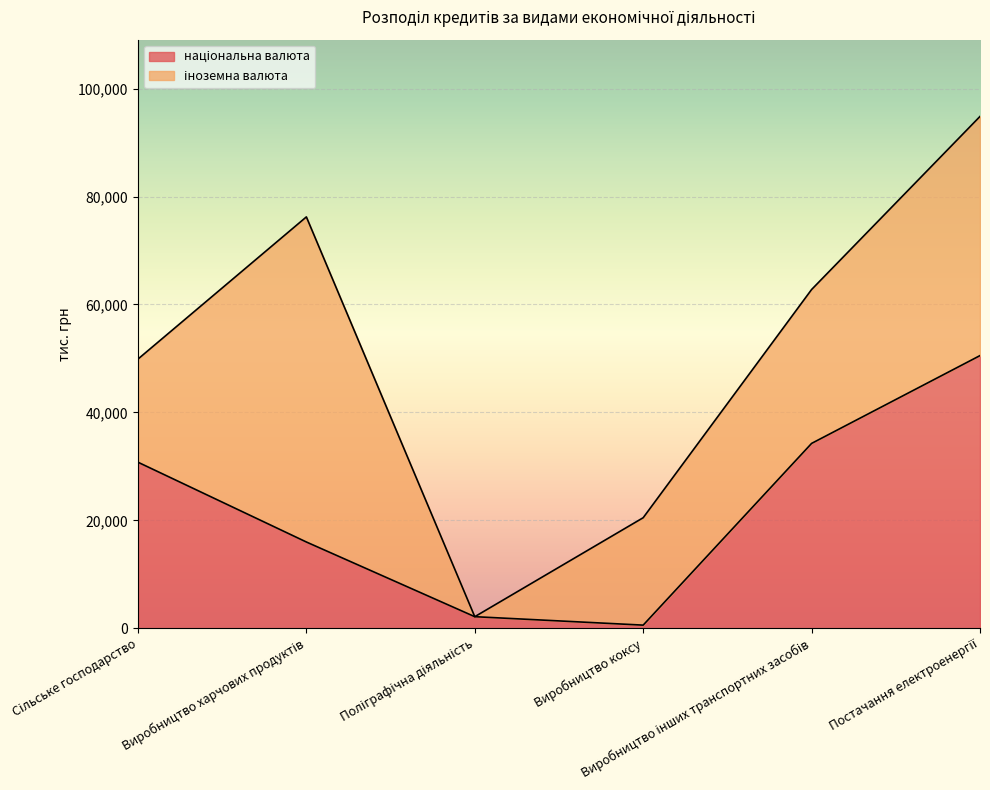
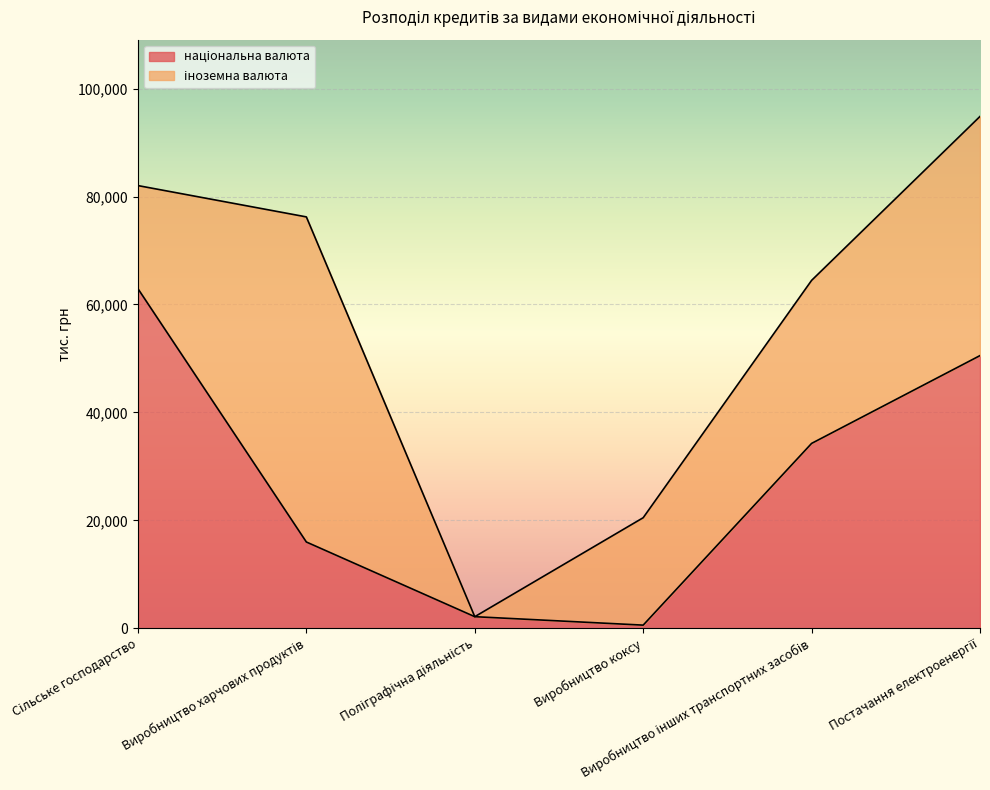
  {
    "національна валюта": {
-     "Сільське господарство": "31,000",
+     "Сільське господарство": "63,000",
      "Виробництво харчових продуктів": "16,000",
      "Виробництво коксу": "1,000",
      "Виробництво інших транспортних засобів": "34,000",
      "Постачання електроенергії": "51,000"
    },
    "іноземна валюта": {
      "Сільське господарство": "19,000",
      "Виробництво харчових продуктів": "60,000",
      "Виробництво коксу": "20,000",
-     "Виробництво інших транспортних засобів": "29,000",
+     "Виробництво інших транспортних засобів": "30,000",
      "Постачання електроенергії": "44,000"
    }
  }
